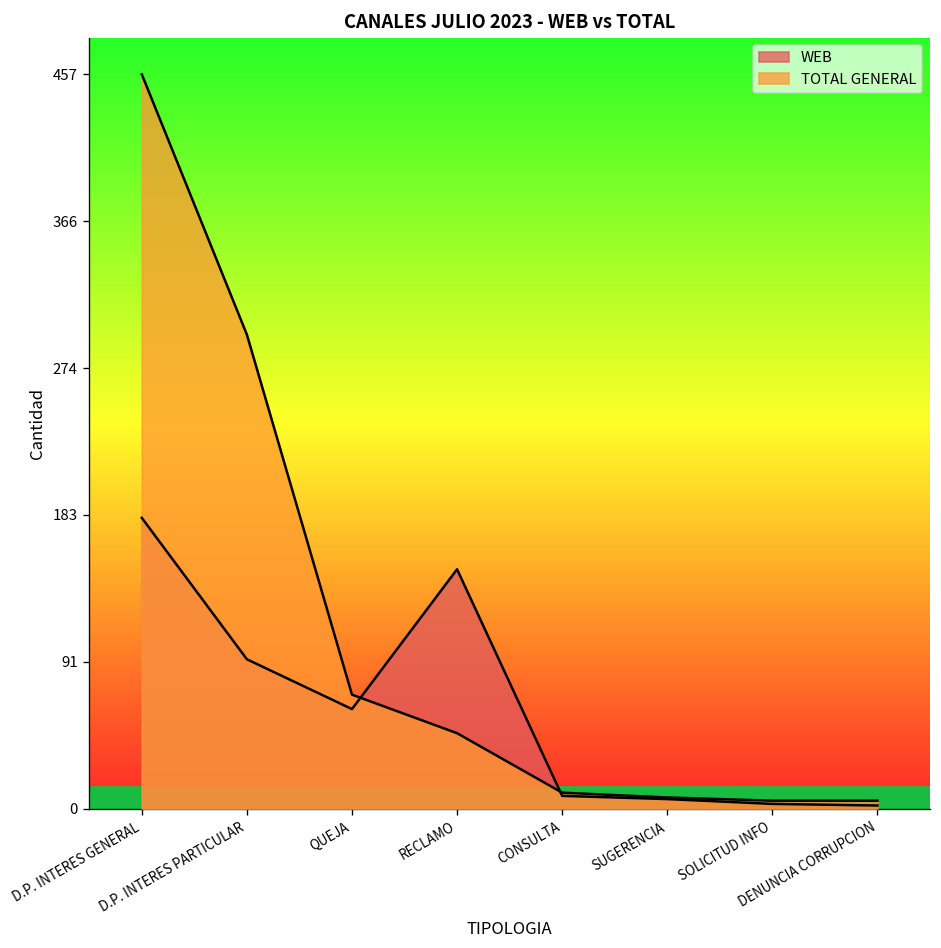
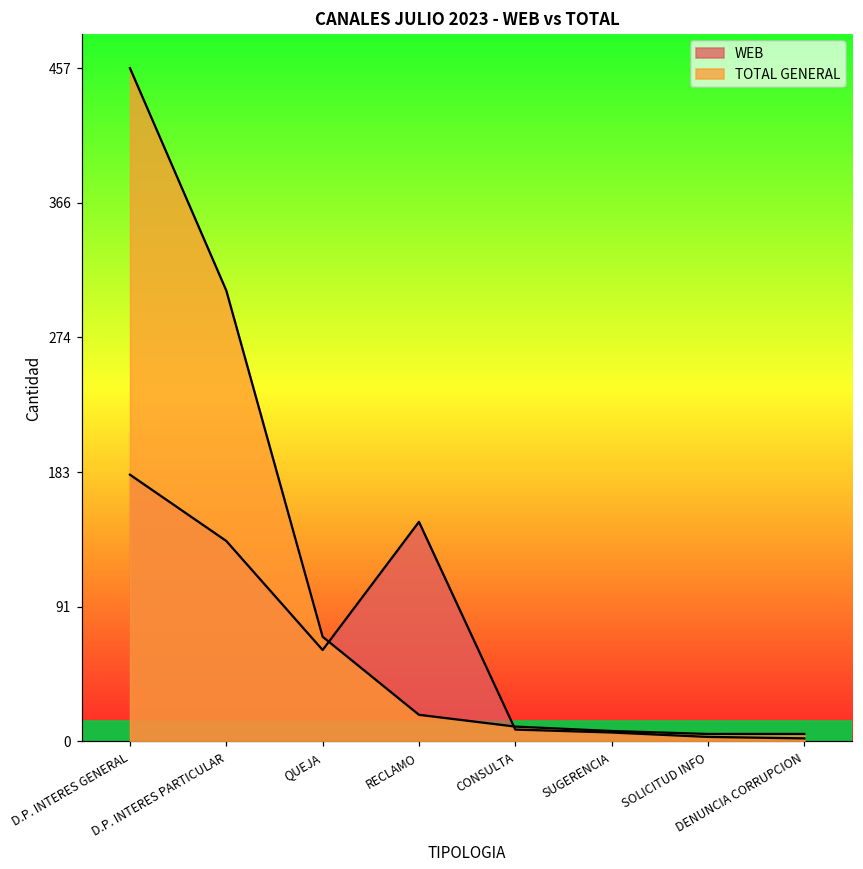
  {
    "WEB": {
      "D.P. INTERES GENERAL": 181,
-     "D.P. INTERES PARTICULAR": 93,
+     "D.P. INTERES PARTICULAR": 136,
      "QUEJA": 62,
      "RECLAMO": 149
    },
    "TOTAL GENERAL": {
      "D.P. INTERES GENERAL": 457,
-     "D.P. INTERES PARTICULAR": 295,
+     "D.P. INTERES PARTICULAR": 306,
      "QUEJA": 71,
-     "RECLAMO": 47
+     "RECLAMO": 18
    }
  }
